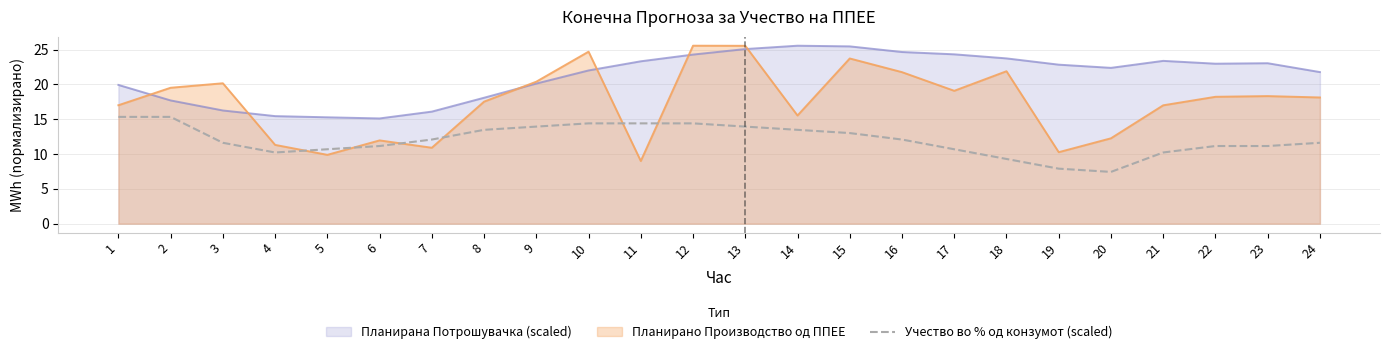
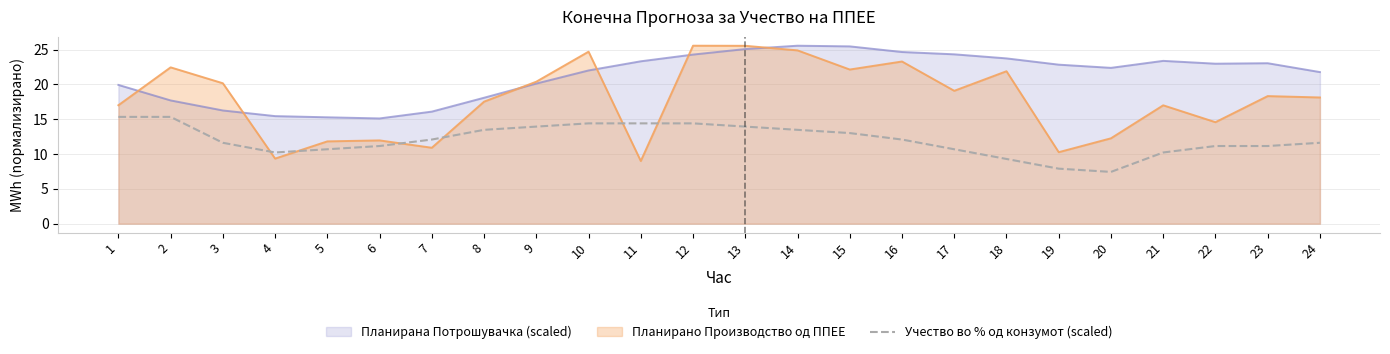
  {
    "Планирано Производство од ППЕЕ": {
      "1": 17,
-     "2": 20,
+     "2": 22,
      "3": 20,
-     "4": 11,
-     "5": 10,
+     "4": 9,
+     "5": 12,
      "6": 12,
      "7": 11,
      "8": 18,
      "10": 25,
      "11": 9,
      "12": 26,
      "13": 26,
-     "14": 16,
-     "15": 24,
-     "16": 22,
+     "14": 25,
+     "15": 22,
+     "16": 23,
      "17": 19,
      "18": 22,
      "19": 10,
      "20": 12,
      "21": 17,
-     "22": 18,
+     "22": 15,
      "23": 18,
      "24": 18
    }
  }
